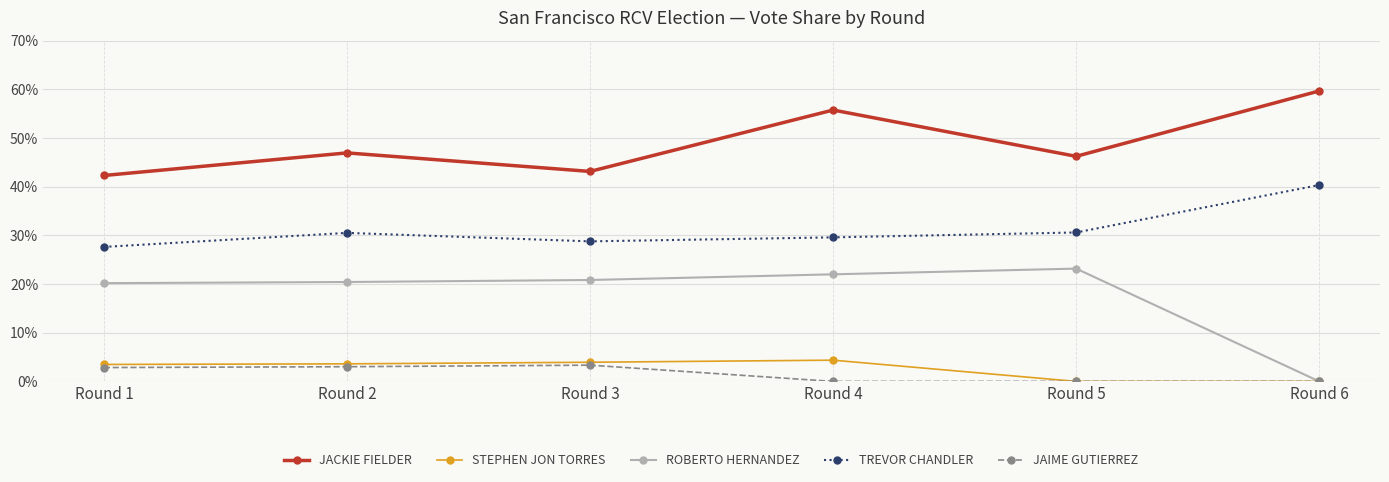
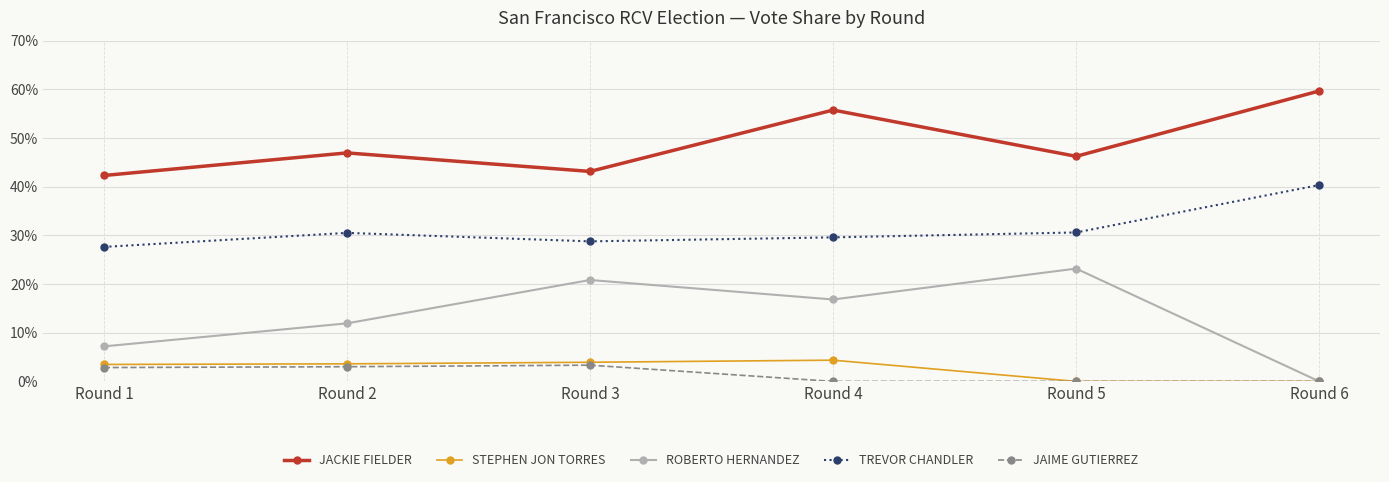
  {
    "JACKIE FIELDER": {
      "Round 1": "42%",
      "Round 2": "47%",
      "Round 3": "43%",
      "Round 4": "56%",
      "Round 5": "46%",
      "Round 6": "60%"
    },
    "STEPHEN JON TORRES": {
      "Round 1": "3%",
      "Round 2": "4%",
      "Round 3": "4%",
      "Round 4": "4%"
    },
    "ROBERTO HERNANDEZ": {
-     "Round 1": "20%",
-     "Round 2": "20%",
+     "Round 1": "7%",
+     "Round 2": "12%",
      "Round 3": "21%",
-     "Round 4": "22%",
+     "Round 4": "17%",
      "Round 5": "23%"
    },
    "TREVOR CHANDLER": {
      "Round 1": "28%",
      "Round 2": "31%",
      "Round 3": "29%",
      "Round 4": "30%",
      "Round 5": "31%",
      "Round 6": "40%"
    },
    "JAIME GUTIERREZ": {
      "Round 1": "3%",
      "Round 2": "3%",
      "Round 3": "3%",
      "Round 4": "0%"
    }
  }
